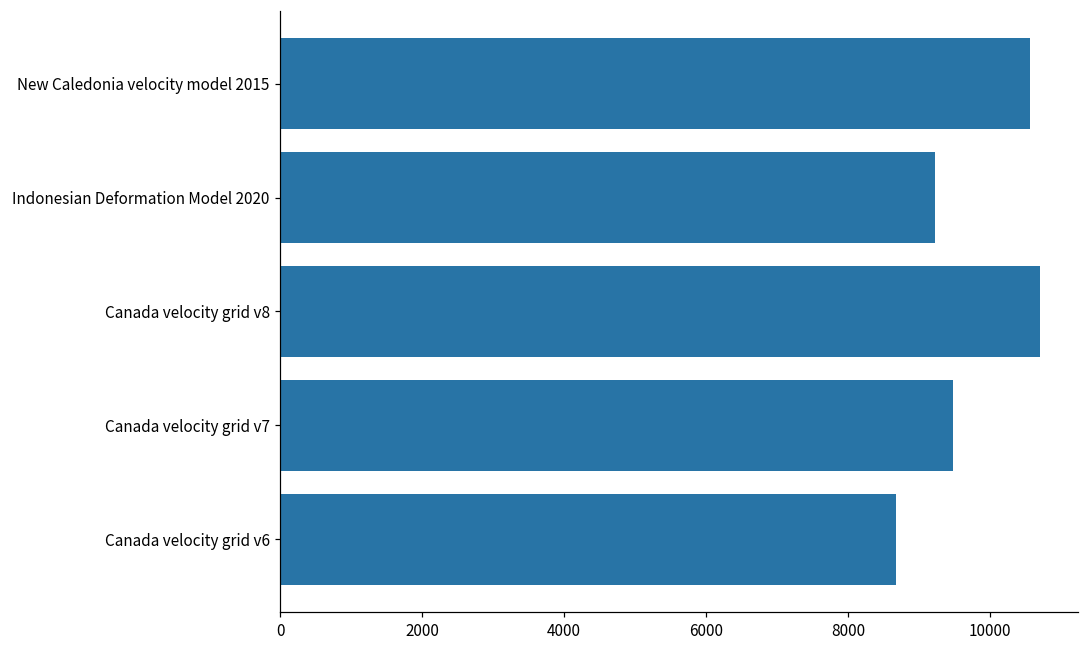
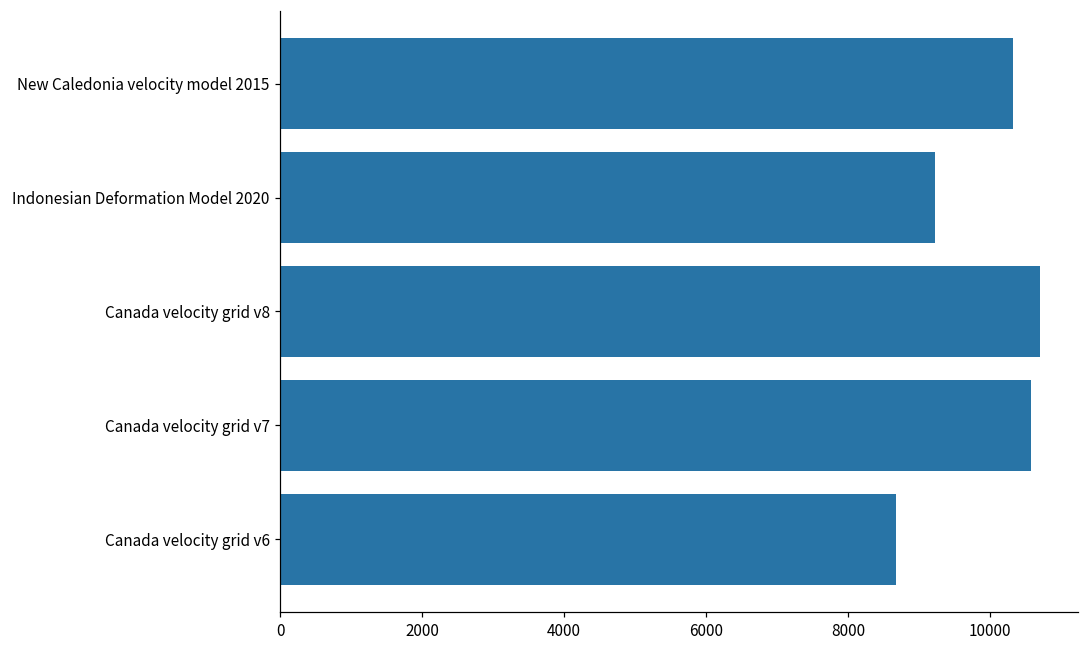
  {
-   "New Caledonia velocity model 2015": 10600,
+   "New Caledonia velocity model 2015": 10300,
    "Indonesian Deformation Model 2020": 9200,
    "Canada velocity grid v8": 10700,
-   "Canada velocity grid v7": 9500,
+   "Canada velocity grid v7": 10600,
    "Canada velocity grid v6": 8700
  }
